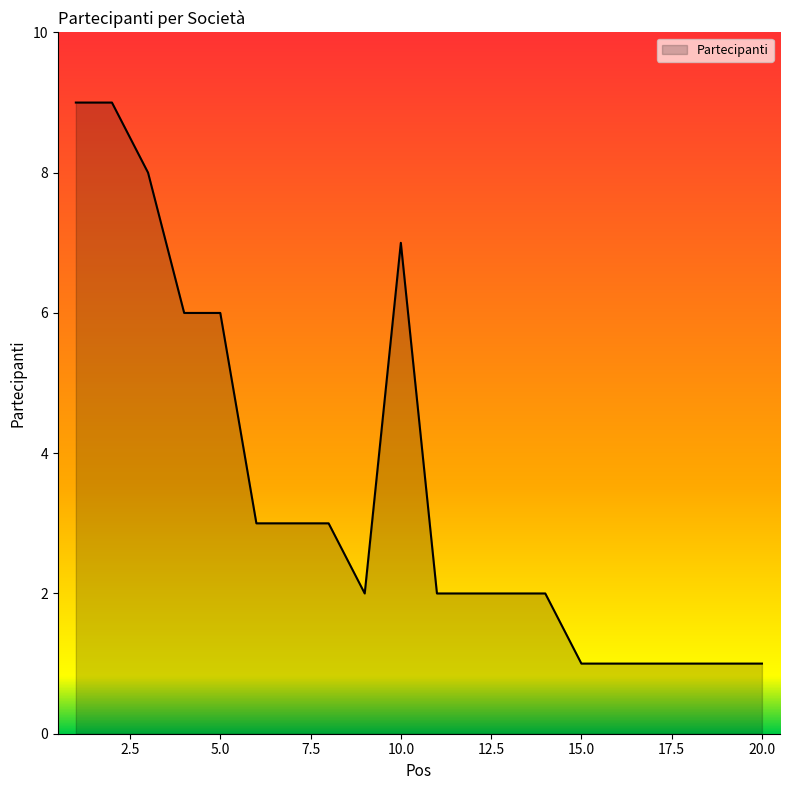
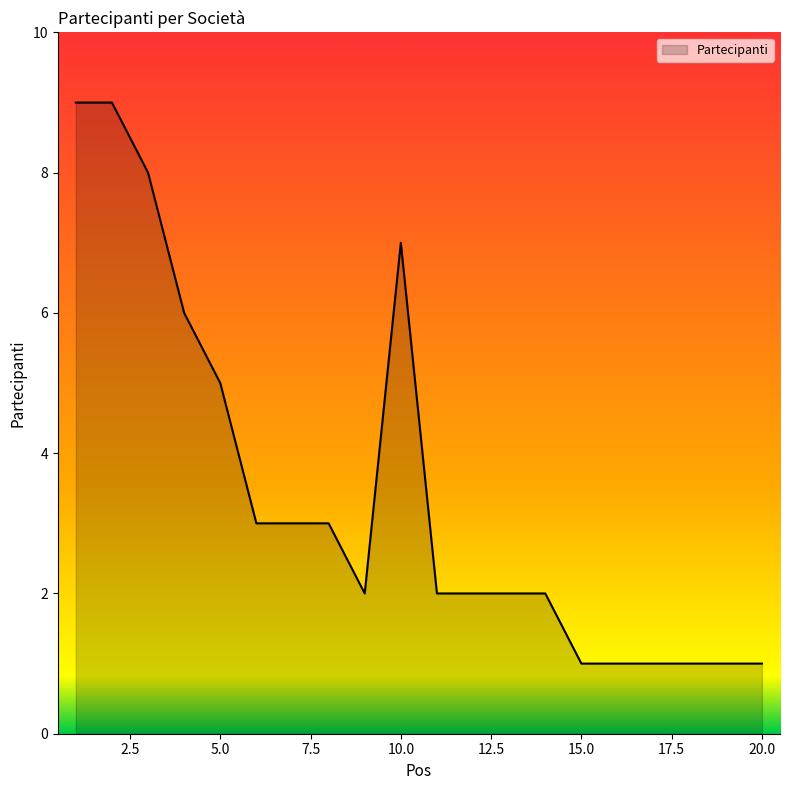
  {
-   "5.0": 6,
+   "5.0": 5,
    "10.0": 7,
    "15.0": 1,
    "20.0": 1
  }
